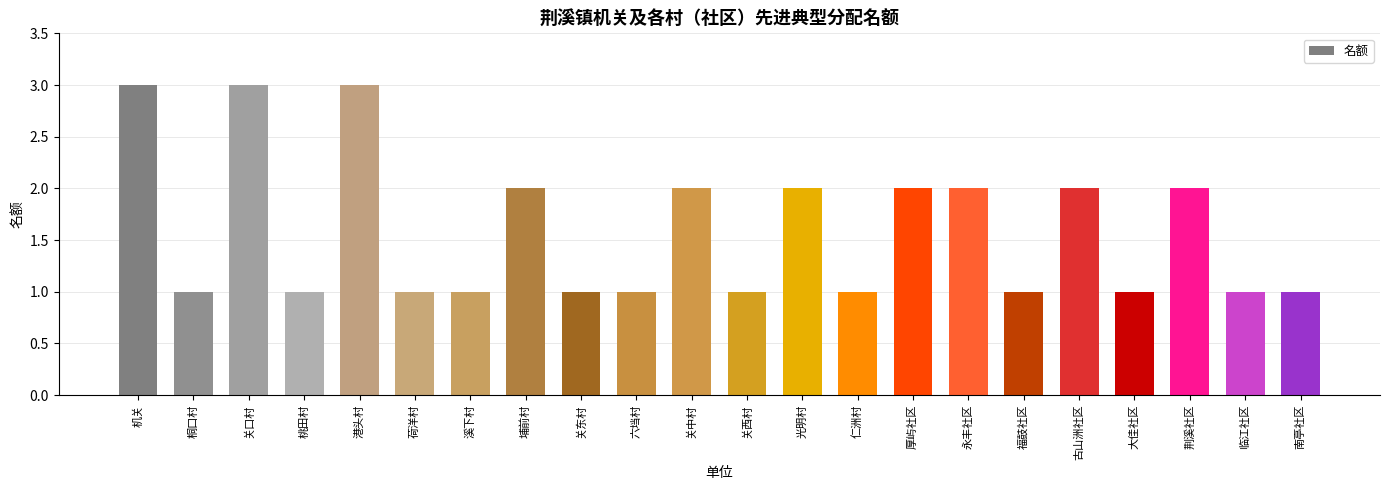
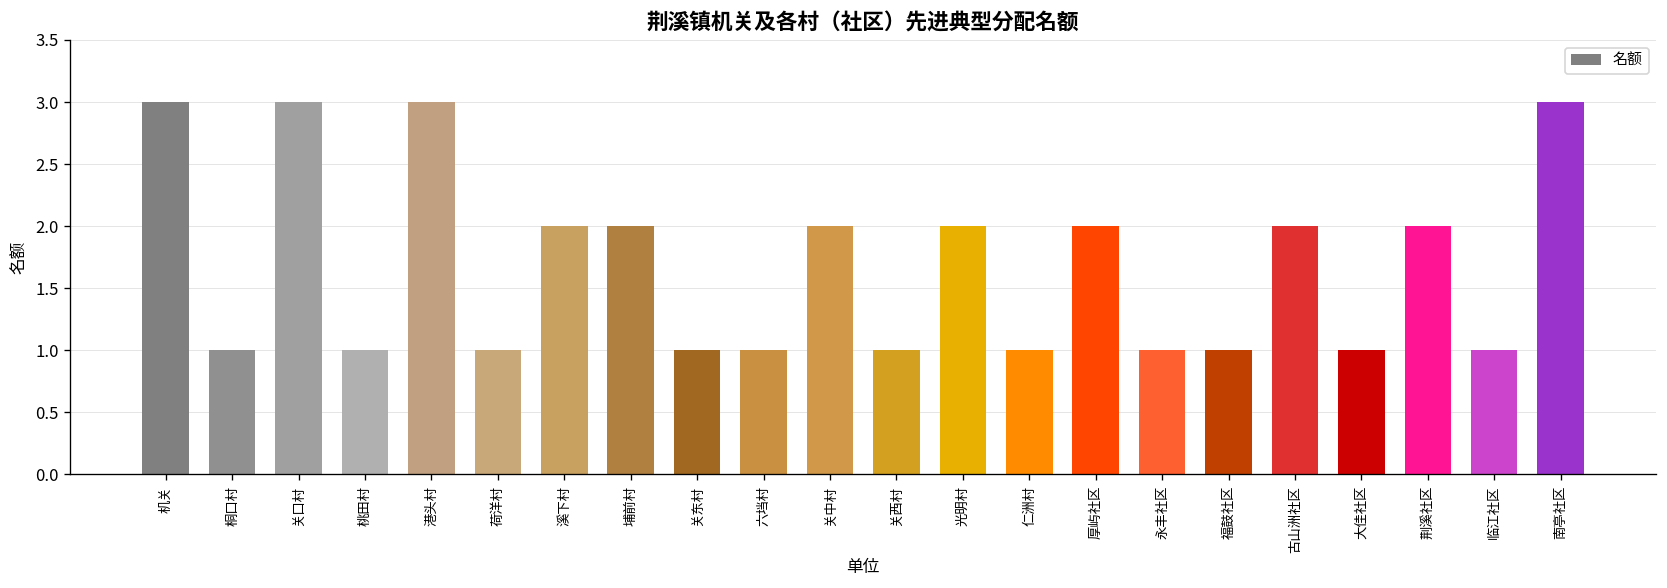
  {
    "机关": 3,
    "桐口村": 1,
    "关口村": 3,
    "桃田村": 1,
    "港头村": 3,
    "荷洋村": 1,
-   "溪下村": 1,
+   "溪下村": 2,
    "埔前村": 2,
    "关东村": 1,
    "六垱村": 1,
    "关中村": 2,
    "关西村": 1,
    "光明村": 2,
    "仁洲村": 1,
    "厚屿社区": 2,
-   "永丰社区": 2,
+   "永丰社区": 1,
    "福鼓社区": 1,
    "古山洲社区": 2,
    "大佳社区": 1,
    "荆溪社区": 2,
    "临江社区": 1,
-   "南亭社区": 1
+   "南亭社区": 3
  }
